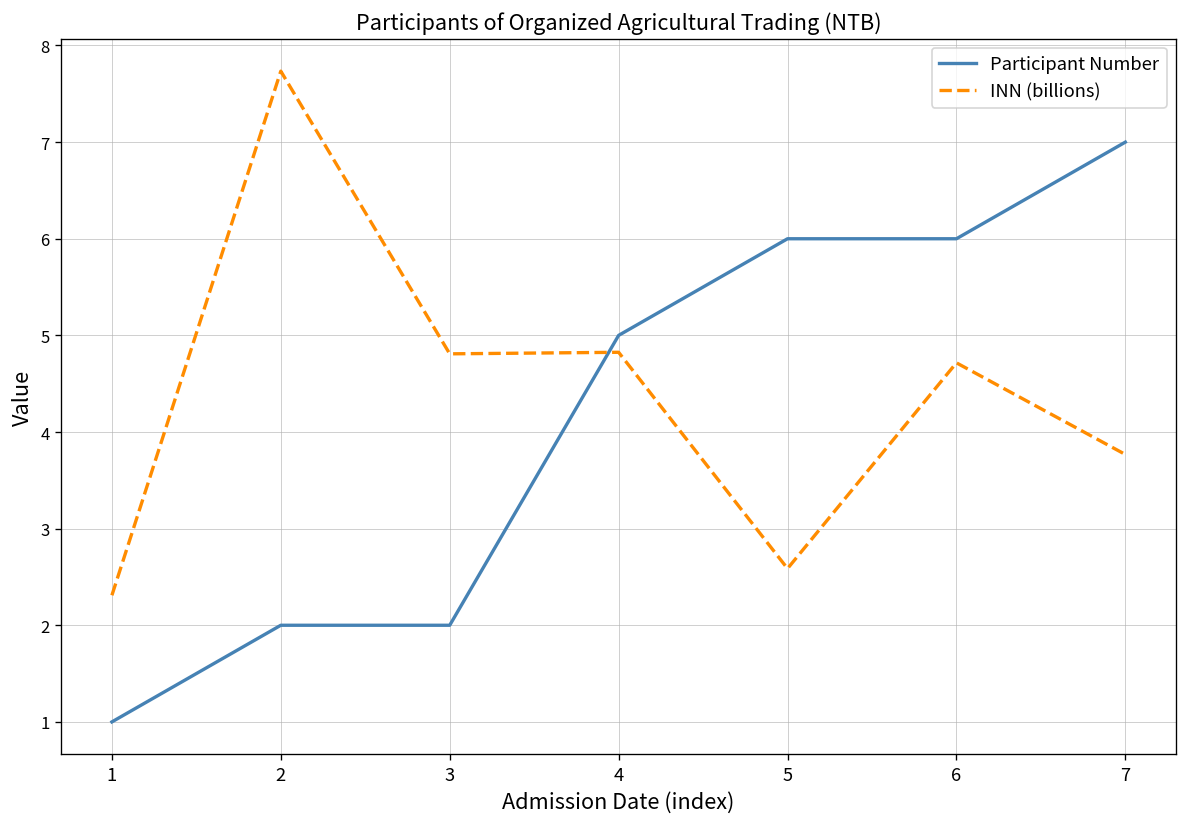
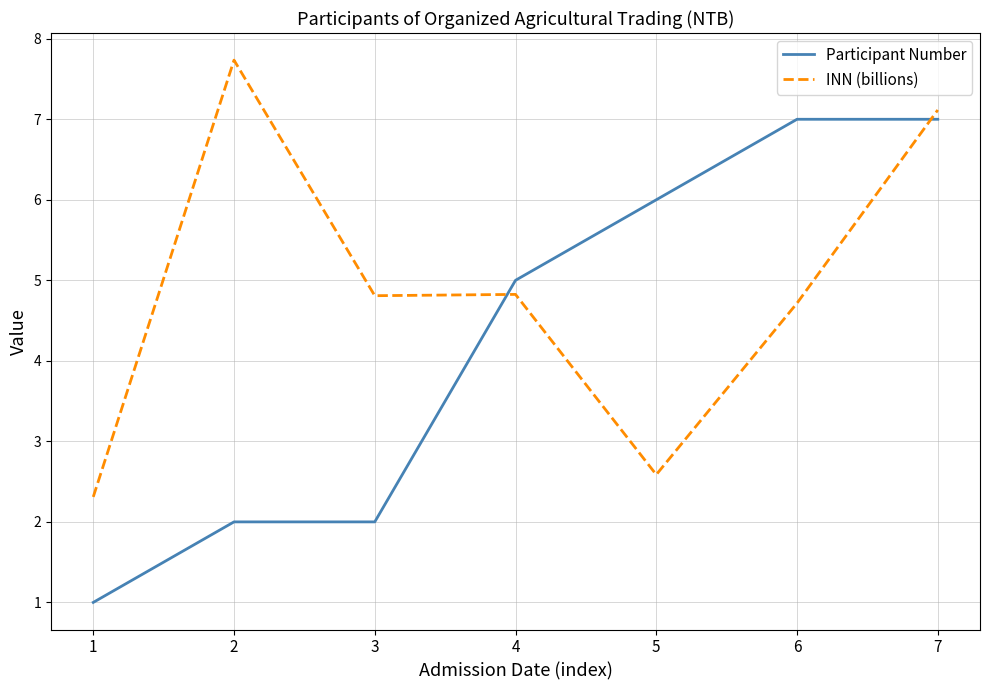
  {
    "Participant Number": {
      "1": 1,
      "2": 2,
      "3": 2,
      "4": 5,
      "5": 6,
-     "6": 6,
+     "6": 7,
      "7": 7
    },
    "INN (billions)": {
      "1": 2.3,
      "2": 7.7,
      "3": 4.8,
      "4": 4.8,
      "5": 2.6,
      "6": 4.7,
-     "7": 3.8
+     "7": 7.1
    }
  }
